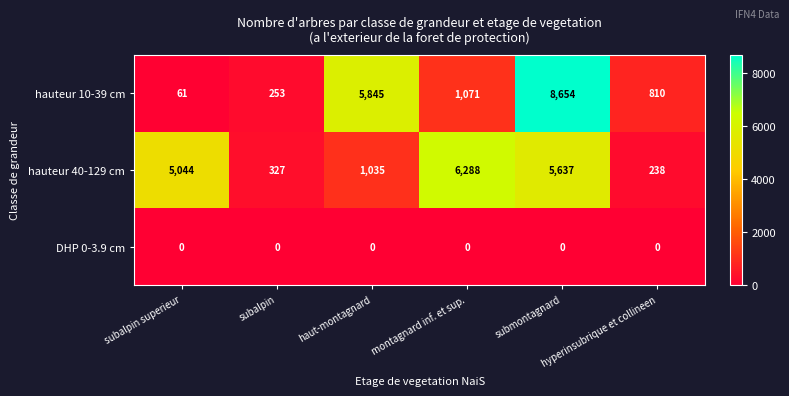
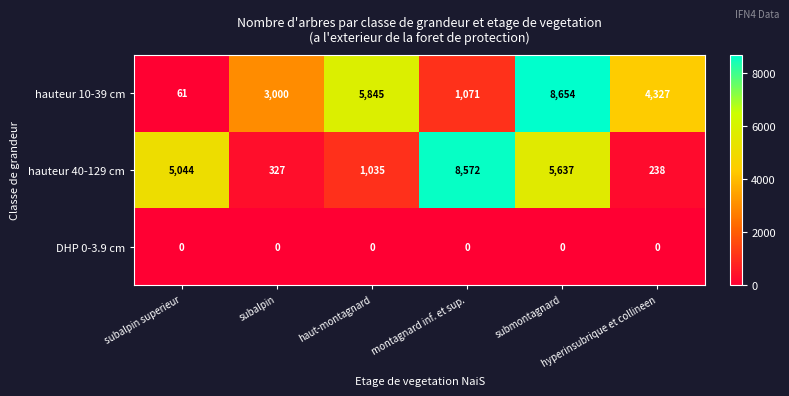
  {
    "hauteur 10-39 cm": {
      "subalpin superieur": "61",
-     "subalpin": "253",
+     "subalpin": "3,000",
      "haut-montagnard": "5,845",
      "montagnard inf. et sup.": "1,071",
      "submontagnard": "8,654",
-     "hyperinsubrique et collineen": "810"
+     "hyperinsubrique et collineen": "4,327"
    },
    "hauteur 40-129 cm": {
      "subalpin superieur": "5,044",
      "subalpin": "327",
      "haut-montagnard": "1,035",
-     "montagnard inf. et sup.": "6,288",
+     "montagnard inf. et sup.": "8,572",
      "submontagnard": "5,637",
      "hyperinsubrique et collineen": "238"
    },
    "DHP 0-3.9 cm": {
      "subalpin superieur": "0",
      "subalpin": "0",
      "haut-montagnard": "0",
      "montagnard inf. et sup.": "0",
      "submontagnard": "0",
      "hyperinsubrique et collineen": "0"
    }
  }
